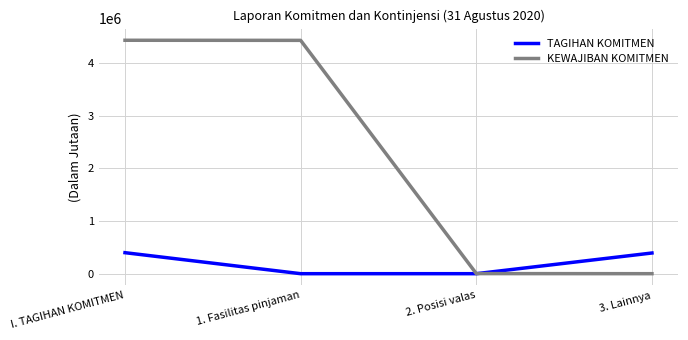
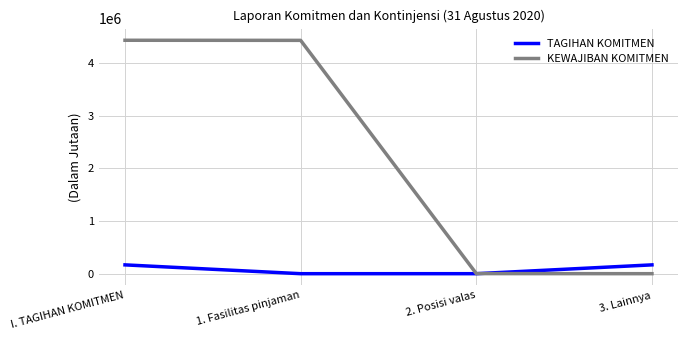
  {
    "TAGIHAN KOMITMEN": {
-     "I. TAGIHAN KOMITMEN": 400000,
+     "I. TAGIHAN KOMITMEN": 200000,
      "1. Fasilitas pinjaman": 0,
-     "3. Lainnya": 400000
+     "3. Lainnya": 200000
    },
    "KEWAJIBAN KOMITMEN": {
      "I. TAGIHAN KOMITMEN": 4400000,
      "1. Fasilitas pinjaman": 4400000,
      "3. Lainnya": 0
    }
  }
